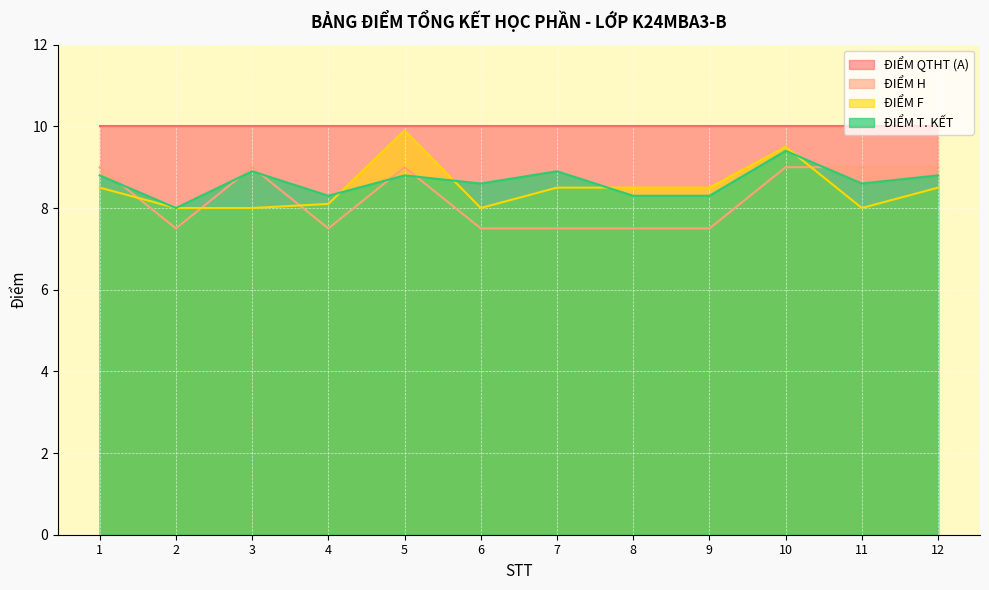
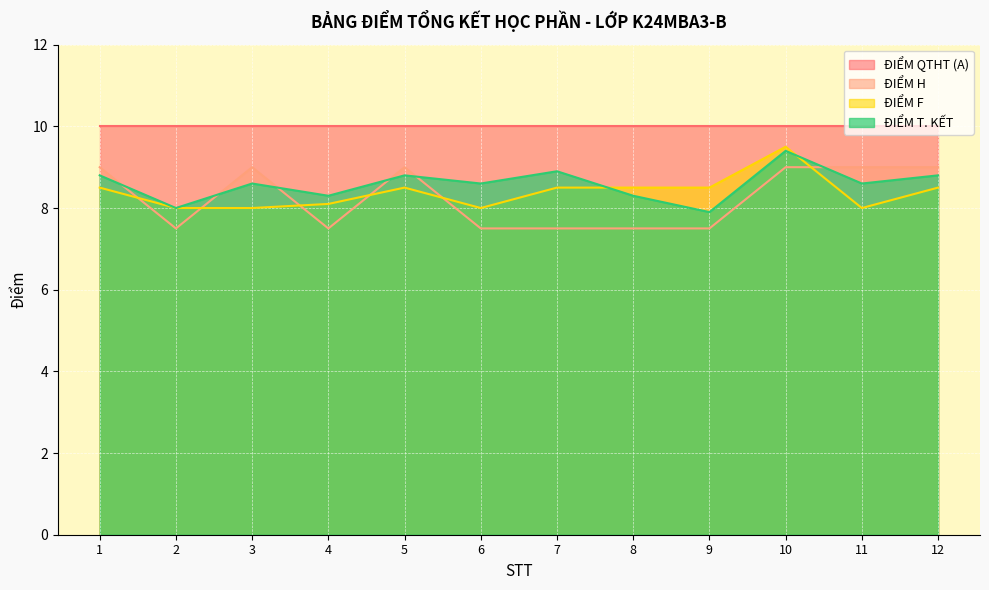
  {
    "ĐIỂM F": {
      "1": 8.5,
      "3": 8.0,
      "4": 8.1,
-     "5": 9.9,
+     "5": 8.5,
      "6": 8.0,
      "7": 8.5,
      "8": 8.5,
      "9": 8.5,
      "10": 9.5,
      "11": 8.0,
      "12": 8.5
    },
    "ĐIỂM T. KẾT": {
      "1": 8.8,
-     "3": 8.9,
+     "3": 8.6,
      "4": 8.3,
      "5": 8.8,
      "6": 8.6,
      "7": 8.9,
      "8": 8.3,
-     "9": 8.3,
+     "9": 7.9,
      "10": 9.4,
      "11": 8.6,
      "12": 8.8
    }
  }
